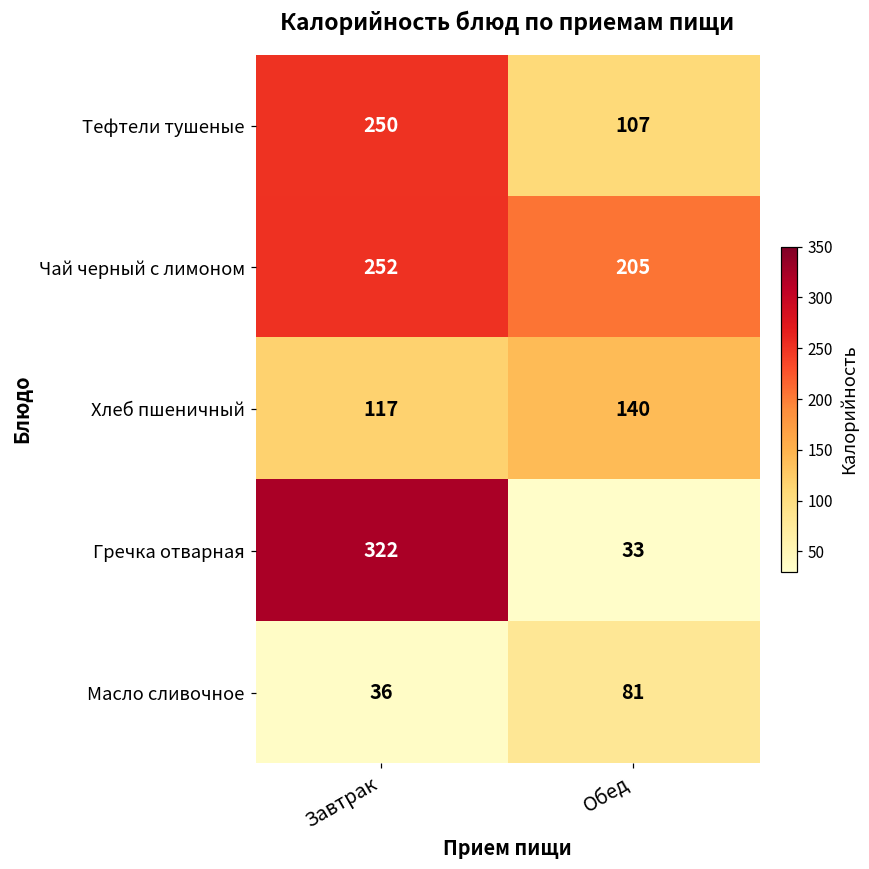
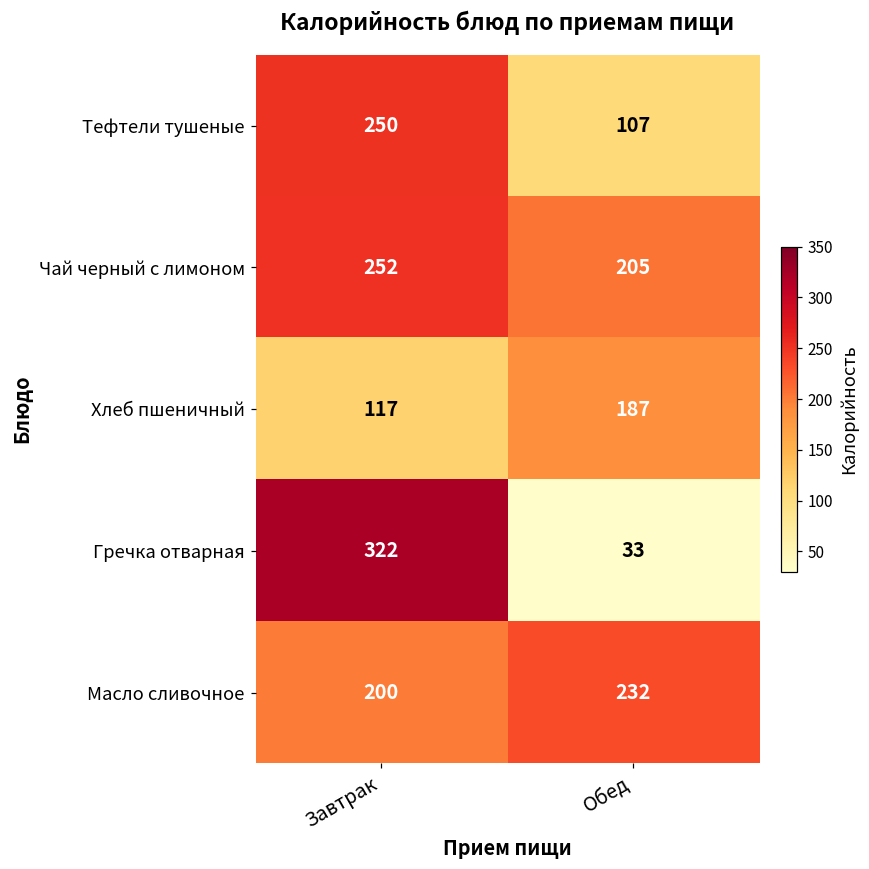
  {
    "Тефтели тушеные": {
      "Завтрак": 250,
      "Обед": 107
    },
    "Чай черный с лимоном": {
      "Завтрак": 252,
      "Обед": 205
    },
    "Хлеб пшеничный": {
      "Завтрак": 117,
-     "Обед": 140
+     "Обед": 187
    },
    "Гречка отварная": {
      "Завтрак": 322,
      "Обед": 33
    },
    "Масло сливочное": {
-     "Завтрак": 36,
-     "Обед": 81
+     "Завтрак": 200,
+     "Обед": 232
    }
  }
